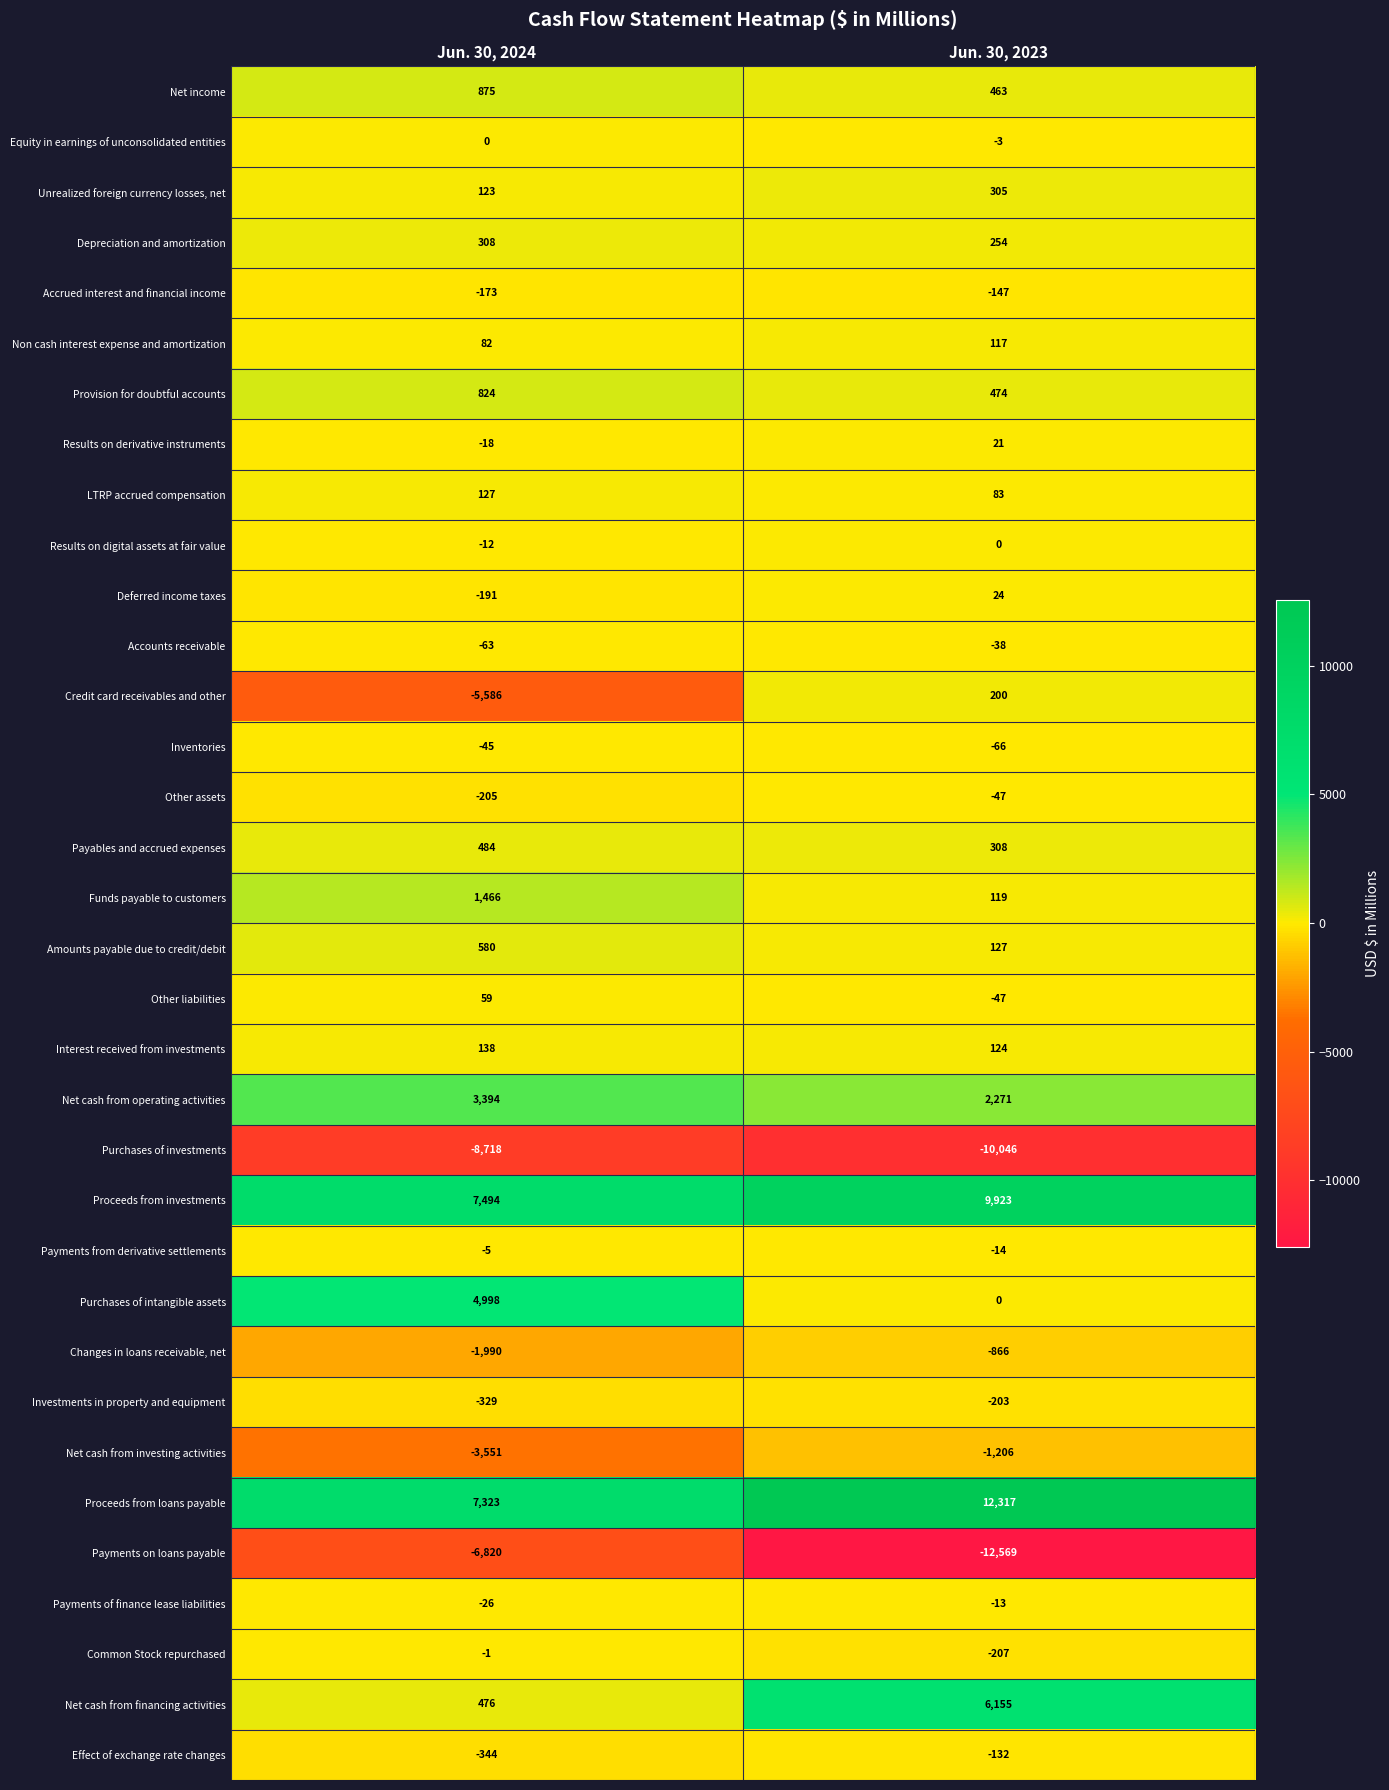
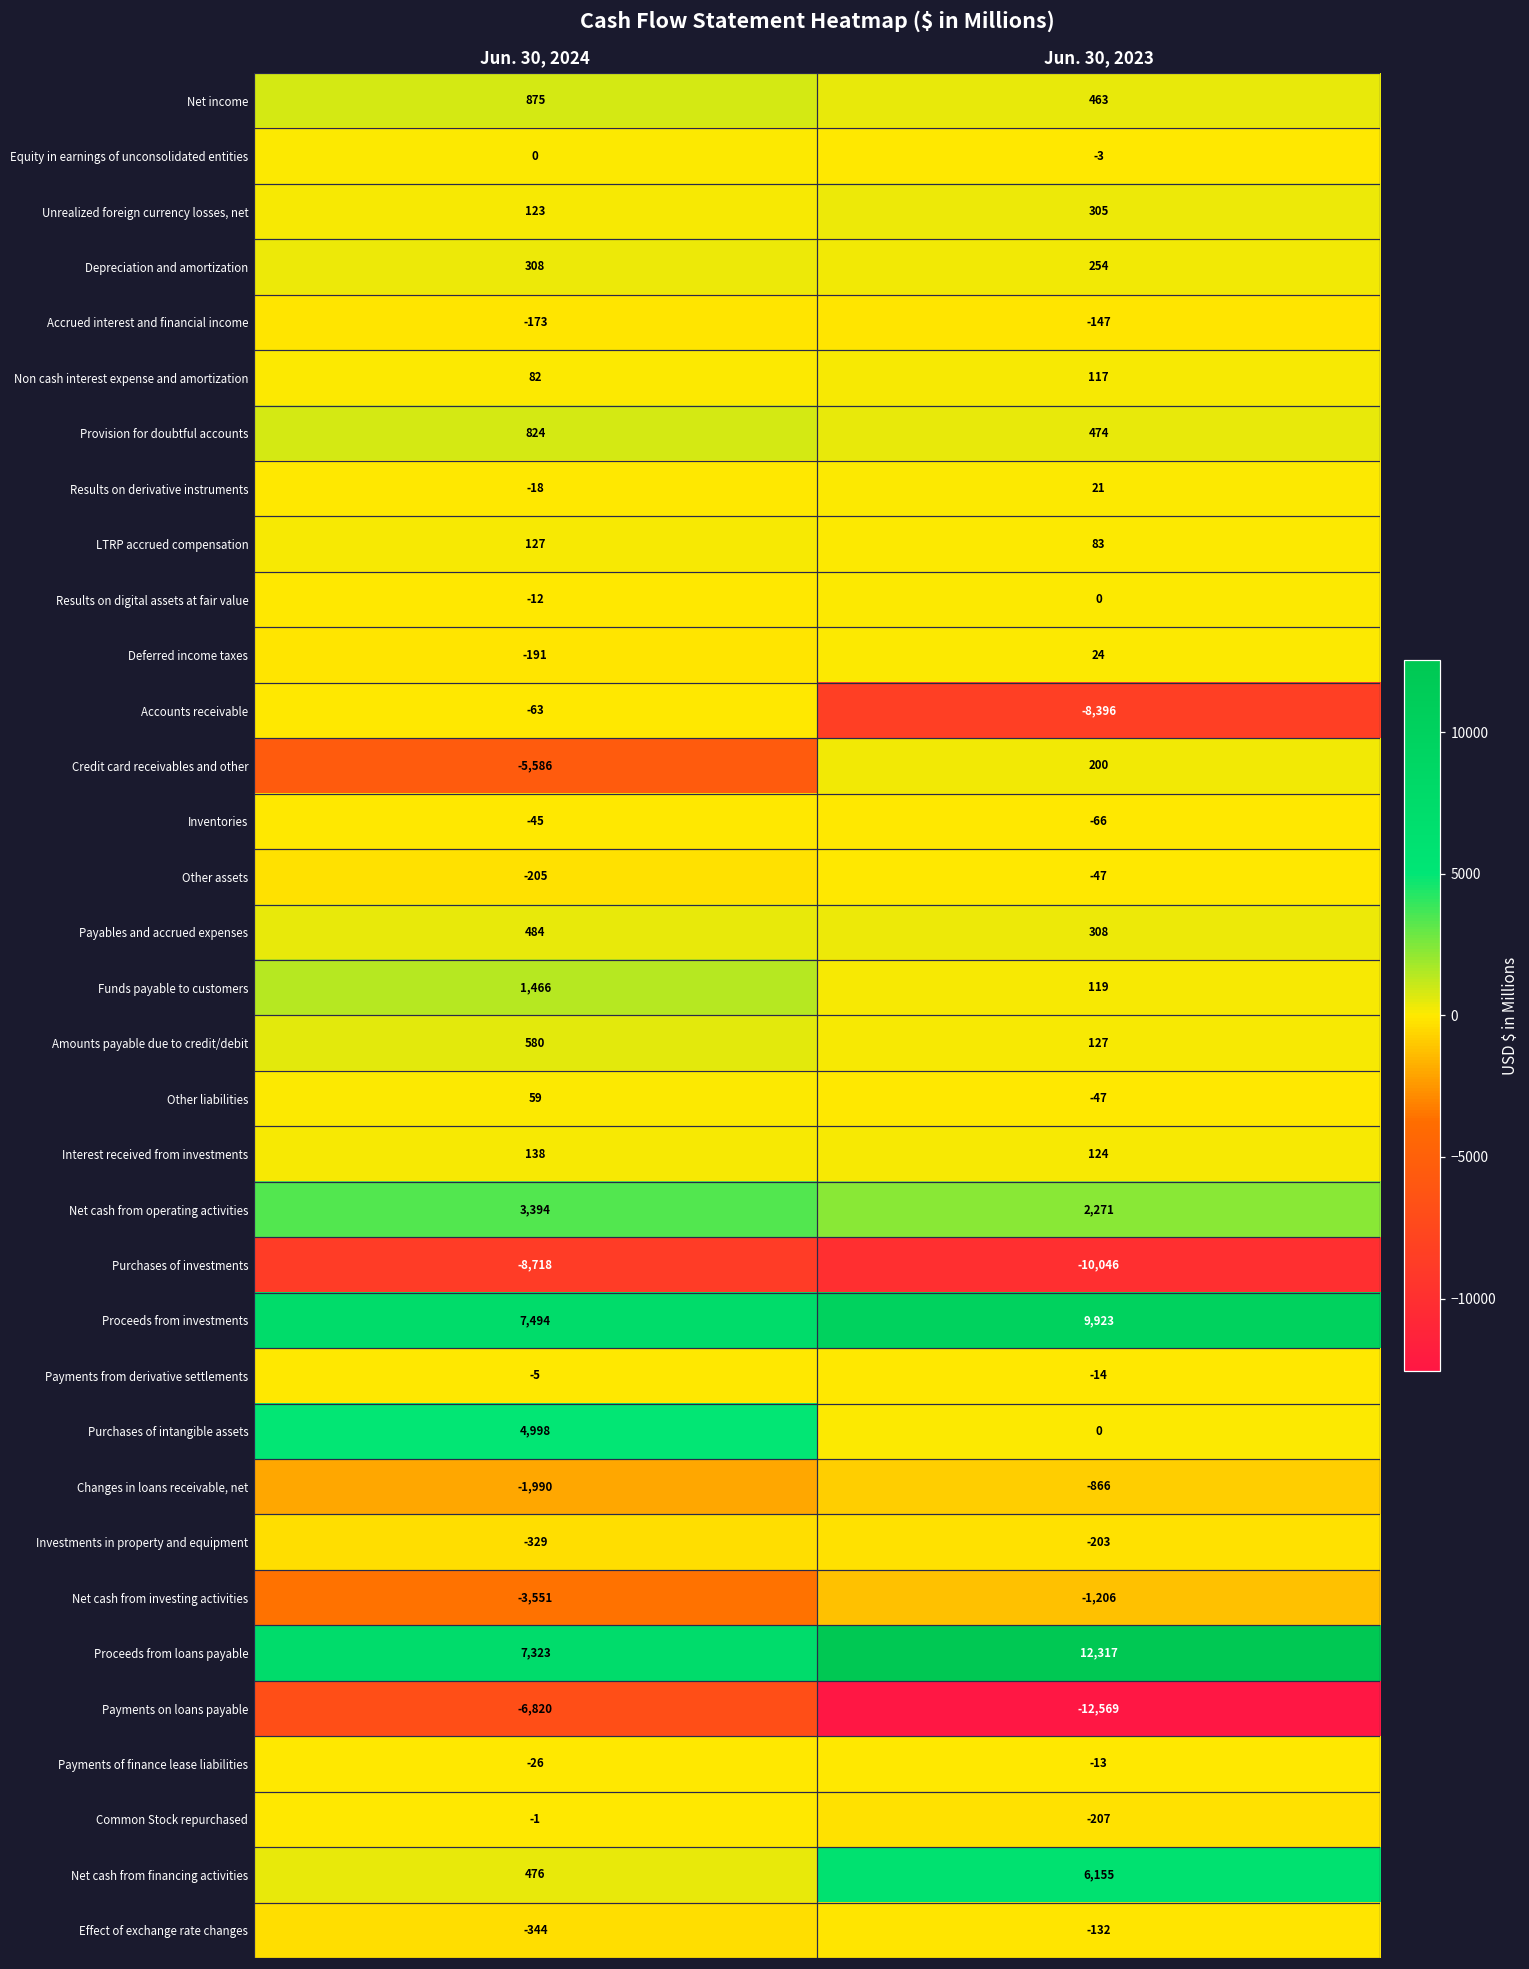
  {
    "Net income": {
      "Jun. 30, 2024": "875",
      "Jun. 30, 2023": "463"
    },
    "Equity in earnings of unconsolidated entities": {
      "Jun. 30, 2024": "0",
      "Jun. 30, 2023": "-3"
    },
    "Unrealized foreign currency losses, net": {
      "Jun. 30, 2024": "123",
      "Jun. 30, 2023": "305"
    },
    "Depreciation and amortization": {
      "Jun. 30, 2024": "308",
      "Jun. 30, 2023": "254"
    },
    "Accrued interest and financial income": {
      "Jun. 30, 2024": "-173",
      "Jun. 30, 2023": "-147"
    },
    "Non cash interest expense and amortization": {
      "Jun. 30, 2024": "82",
      "Jun. 30, 2023": "117"
    },
    "Provision for doubtful accounts": {
      "Jun. 30, 2024": "824",
      "Jun. 30, 2023": "474"
    },
    "Results on derivative instruments": {
      "Jun. 30, 2024": "-18",
      "Jun. 30, 2023": "21"
    },
    "LTRP accrued compensation": {
      "Jun. 30, 2024": "127",
      "Jun. 30, 2023": "83"
    },
    "Results on digital assets at fair value": {
      "Jun. 30, 2024": "-12",
      "Jun. 30, 2023": "0"
    },
    "Deferred income taxes": {
      "Jun. 30, 2024": "-191",
      "Jun. 30, 2023": "24"
    },
    "Accounts receivable": {
      "Jun. 30, 2024": "-63",
-     "Jun. 30, 2023": "-38"
+     "Jun. 30, 2023": "-8,396"
    },
    "Credit card receivables and other": {
      "Jun. 30, 2024": "-5,586",
      "Jun. 30, 2023": "200"
    },
    "Inventories": {
      "Jun. 30, 2024": "-45",
      "Jun. 30, 2023": "-66"
    },
    "Other assets": {
      "Jun. 30, 2024": "-205",
      "Jun. 30, 2023": "-47"
    },
    "Payables and accrued expenses": {
      "Jun. 30, 2024": "484",
      "Jun. 30, 2023": "308"
    },
    "Funds payable to customers": {
      "Jun. 30, 2024": "1,466",
      "Jun. 30, 2023": "119"
    },
    "Amounts payable due to credit/debit": {
      "Jun. 30, 2024": "580",
      "Jun. 30, 2023": "127"
    },
    "Other liabilities": {
      "Jun. 30, 2024": "59",
      "Jun. 30, 2023": "-47"
    },
    "Interest received from investments": {
      "Jun. 30, 2024": "138",
      "Jun. 30, 2023": "124"
    },
    "Net cash from operating activities": {
      "Jun. 30, 2024": "3,394",
      "Jun. 30, 2023": "2,271"
    },
    "Purchases of investments": {
      "Jun. 30, 2024": "-8,718",
      "Jun. 30, 2023": "-10,046"
    },
    "Proceeds from investments": {
      "Jun. 30, 2024": "7,494",
      "Jun. 30, 2023": "9,923"
    },
    "Payments from derivative settlements": {
      "Jun. 30, 2024": "-5",
      "Jun. 30, 2023": "-14"
    },
    "Purchases of intangible assets": {
      "Jun. 30, 2024": "4,998",
      "Jun. 30, 2023": "0"
    },
    "Changes in loans receivable, net": {
      "Jun. 30, 2024": "-1,990",
      "Jun. 30, 2023": "-866"
    },
    "Investments in property and equipment": {
      "Jun. 30, 2024": "-329",
      "Jun. 30, 2023": "-203"
    },
    "Net cash from investing activities": {
      "Jun. 30, 2024": "-3,551",
      "Jun. 30, 2023": "-1,206"
    },
    "Proceeds from loans payable": {
      "Jun. 30, 2024": "7,323",
      "Jun. 30, 2023": "12,317"
    },
    "Payments on loans payable": {
      "Jun. 30, 2024": "-6,820",
      "Jun. 30, 2023": "-12,569"
    },
    "Payments of finance lease liabilities": {
      "Jun. 30, 2024": "-26",
      "Jun. 30, 2023": "-13"
    },
    "Common Stock repurchased": {
      "Jun. 30, 2024": "-1",
      "Jun. 30, 2023": "-207"
    },
    "Net cash from financing activities": {
      "Jun. 30, 2024": "476",
      "Jun. 30, 2023": "6,155"
    },
    "Effect of exchange rate changes": {
      "Jun. 30, 2024": "-344",
      "Jun. 30, 2023": "-132"
    }
  }
